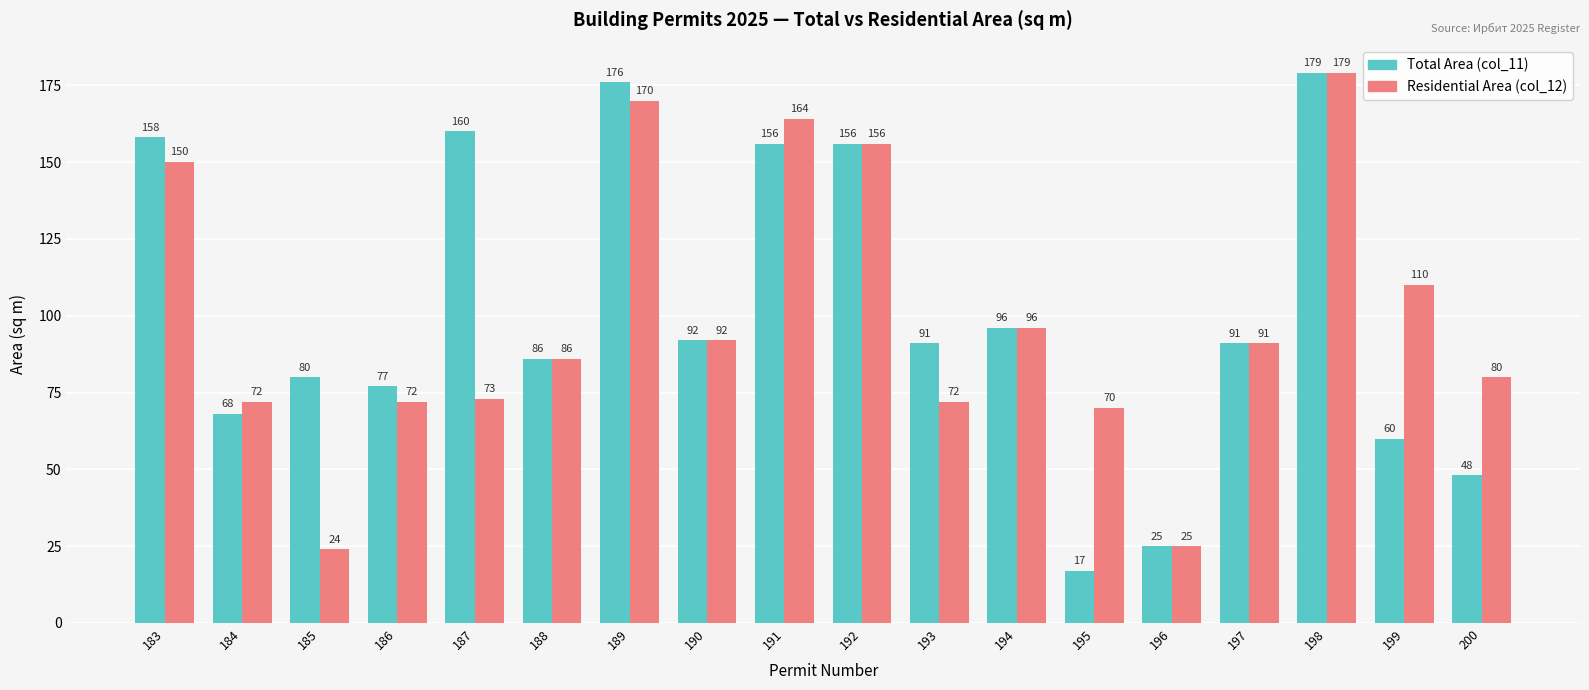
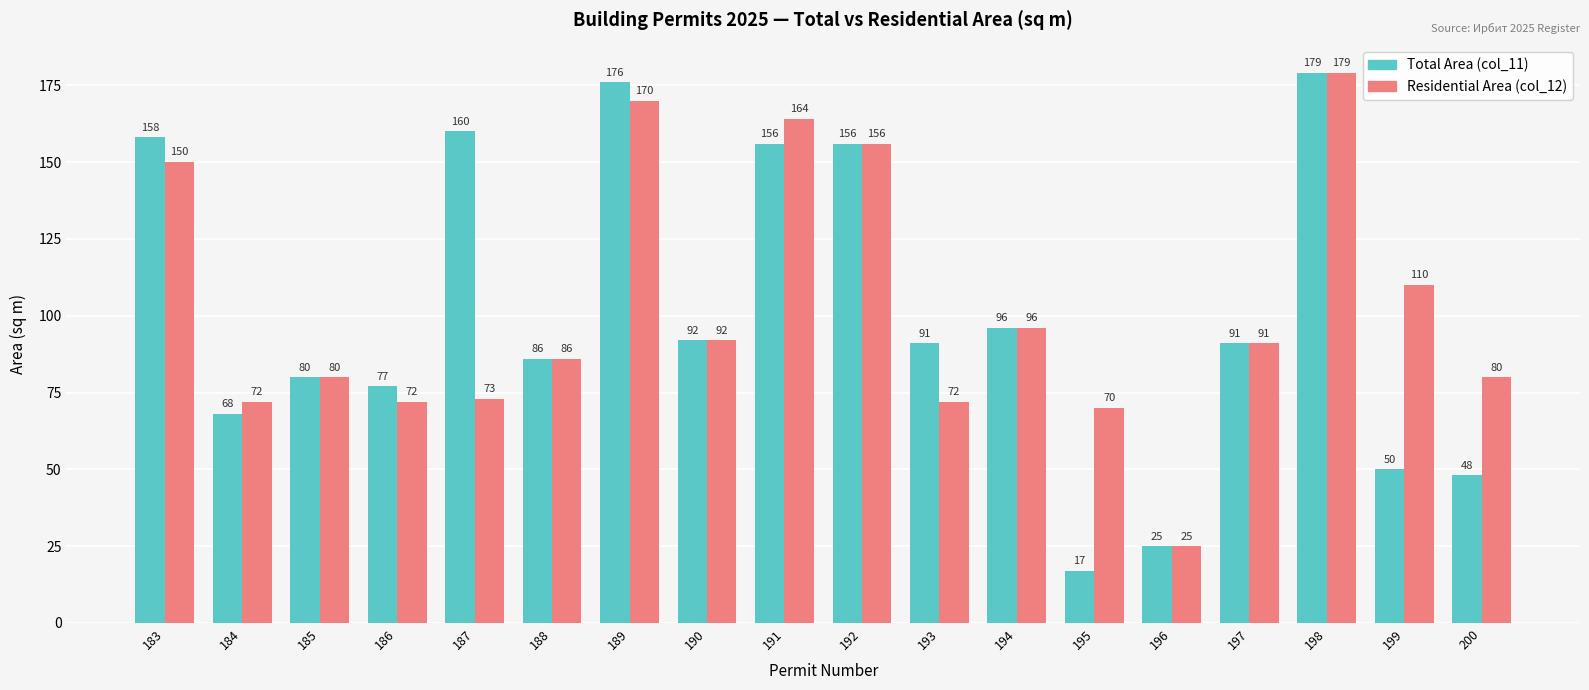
  {
    "Total Area (col_11)": {
      "183": 158,
      "184": 68,
      "185": 80,
      "186": 77,
      "187": 160,
      "188": 86,
      "189": 176,
      "190": 92,
      "191": 156,
      "192": 156,
      "193": 91,
      "194": 96,
      "195": 17,
      "196": 25,
      "197": 91,
      "198": 179,
-     "199": 60,
+     "199": 50,
      "200": 48
    },
    "Residential Area (col_12)": {
      "183": 150,
      "184": 72,
-     "185": 24,
+     "185": 80,
      "186": 72,
      "187": 73,
      "188": 86,
      "189": 170,
      "190": 92,
      "191": 164,
      "192": 156,
      "193": 72,
      "194": 96,
      "195": 70,
      "196": 25,
      "197": 91,
      "198": 179,
      "199": 110,
      "200": 80
    }
  }
